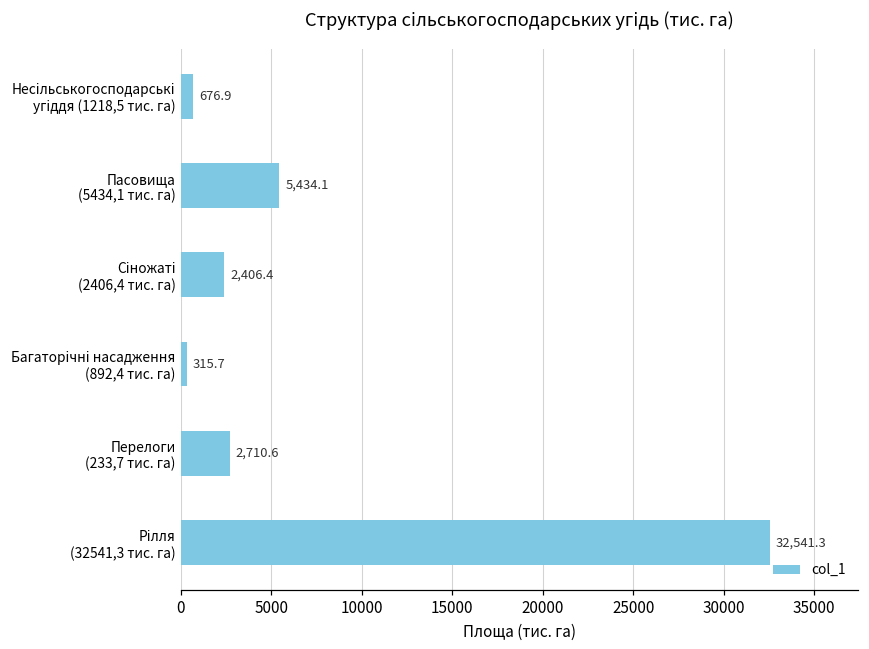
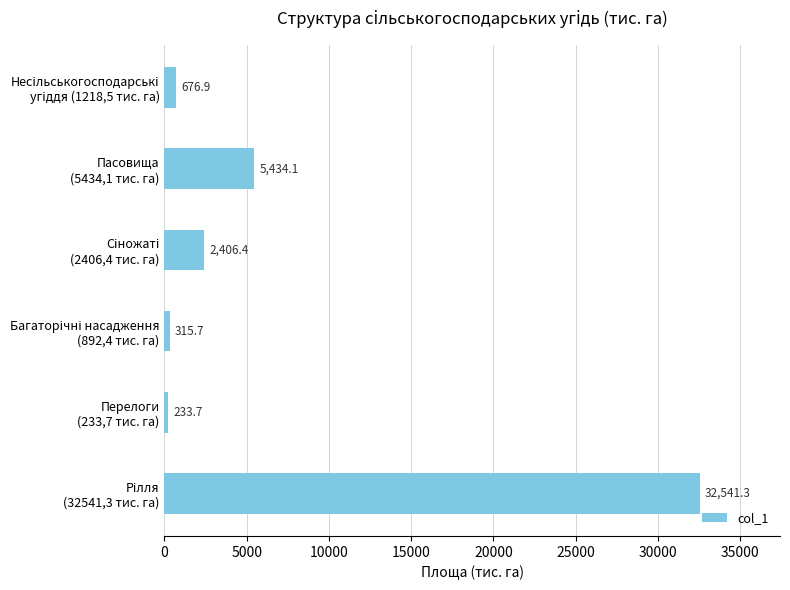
  {
    "Несільськогосподарські угіддя (1218,5 тис. га)": "676.9",
    "Пасовища (5434,1 тис. га)": "5,434.1",
    "Сіножаті (2406,4 тис. га)": "2,406.4",
    "Багаторічні насадження (892,4 тис. га)": "315.7",
-   "Перелоги (233,7 тис. га)": "2,710.6",
+   "Перелоги (233,7 тис. га)": "233.7",
    "Рілля (32541,3 тис. га)": "32,541.3"
  }
